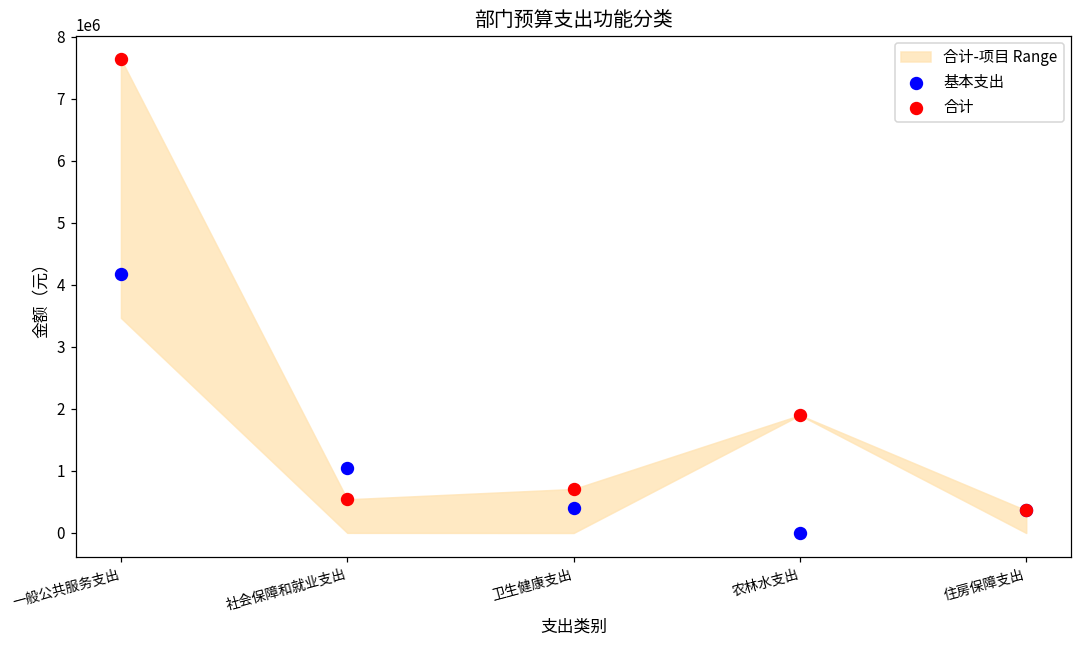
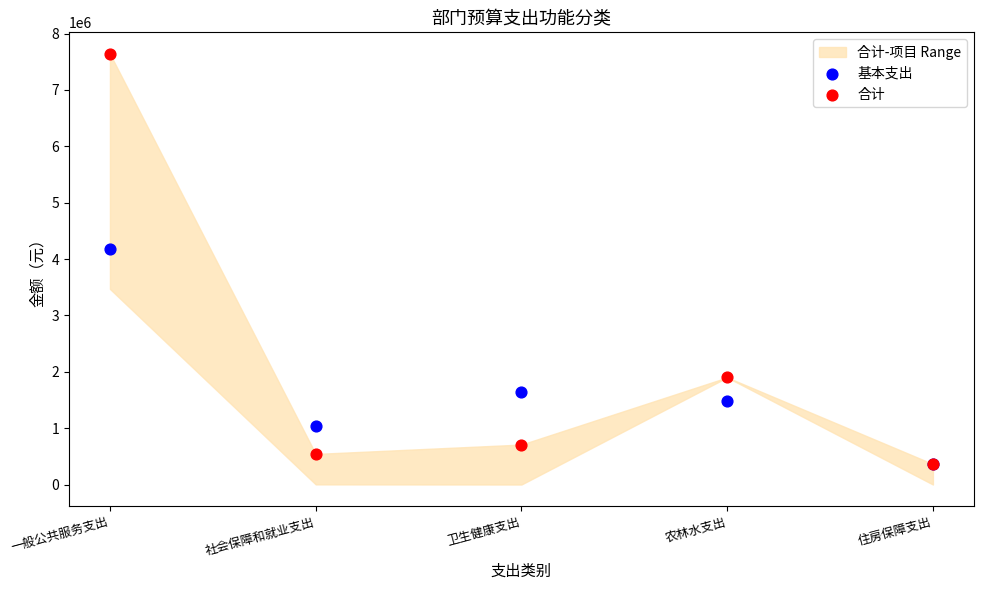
  {
    "基本支出": {
-     "卫生健康支出": 400000,
-     "农林水支出": 0
+     "卫生健康支出": 1600000,
+     "农林水支出": 1500000
    }
  }
